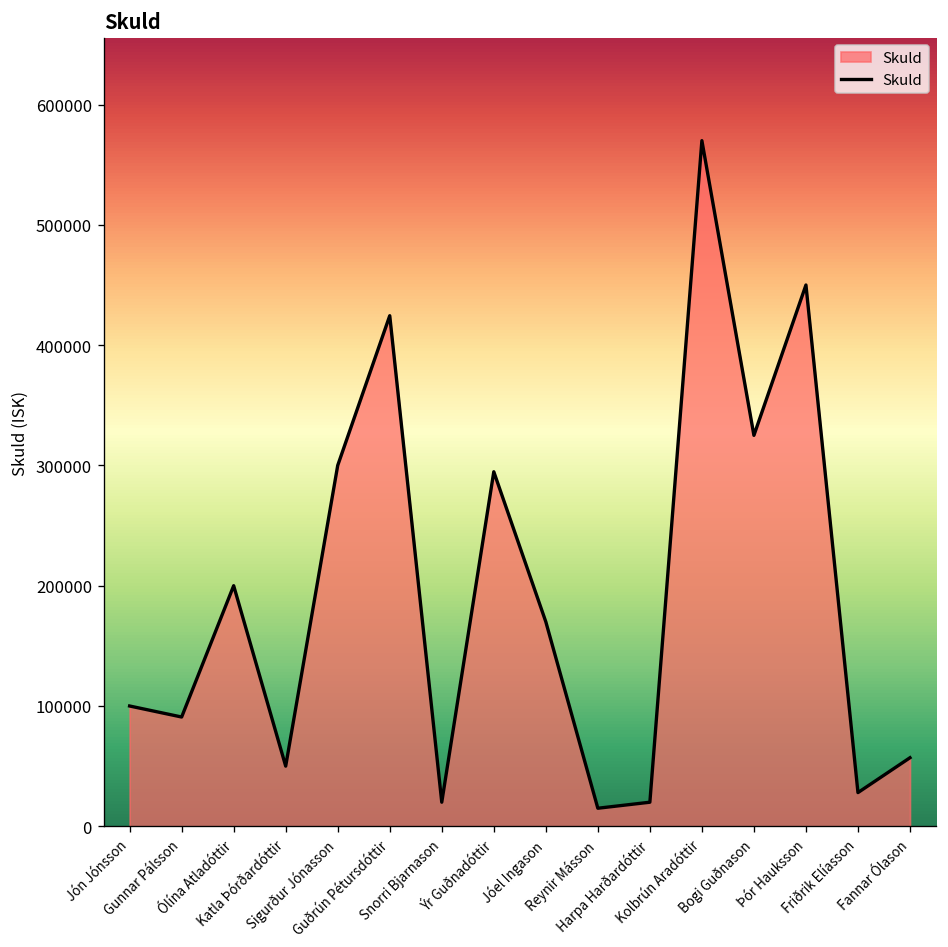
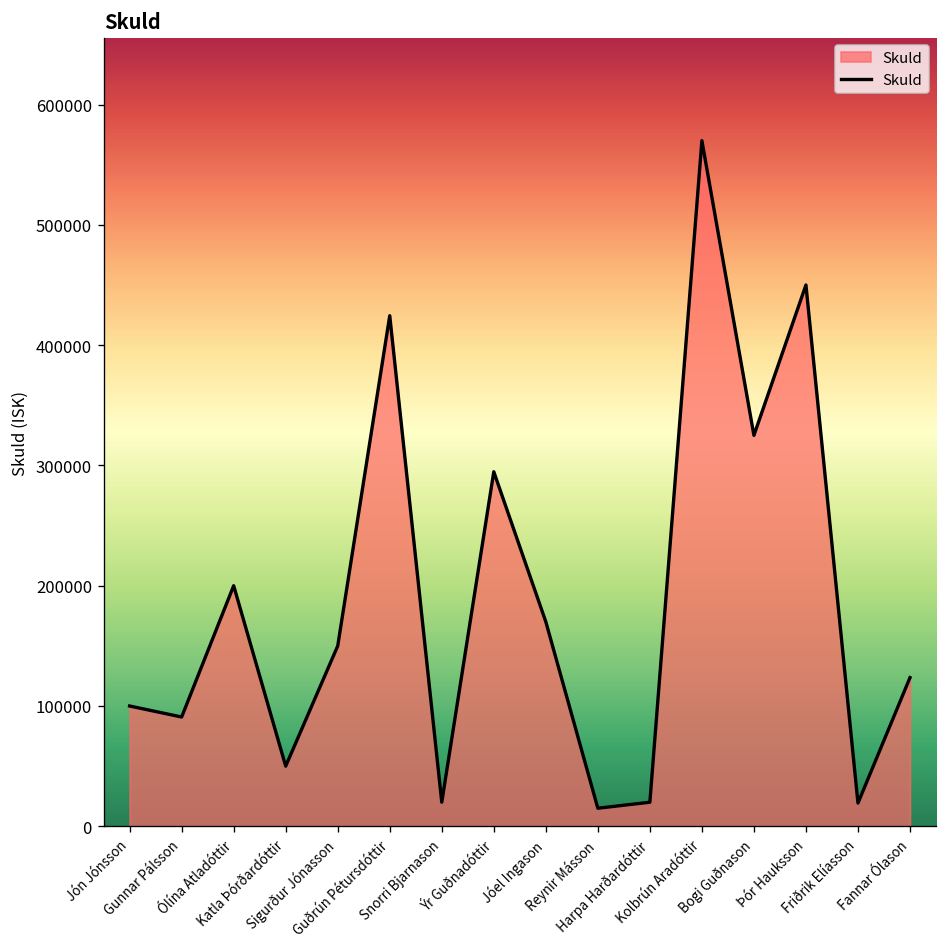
  {
    "Jón Jónsson": 100000,
    "Gunnar Pálsson": 91000,
    "Ólína Atladóttir": 200000,
    "Katla Þórðardóttir": 50000,
-   "Sigurður Jónasson": 300000,
+   "Sigurður Jónasson": 150000,
    "Guðrún Pétursdóttir": 424000,
    "Snorri Bjarnason": 20000,
    "Ýr Guðnadóttir": 295000,
    "Jóel Ingason": 170000,
    "Reynir Másson": 15000,
    "Harpa Harðardóttir": 20000,
    "Kolbrún Aradóttir": 570000,
    "Bogi Guðnason": 325000,
    "Þór Hauksson": 450000,
-   "Friðrik Elíasson": 28000,
-   "Fannar Ólason": 57000
+   "Friðrik Elíasson": 19000,
+   "Fannar Ólason": 124000
  }
